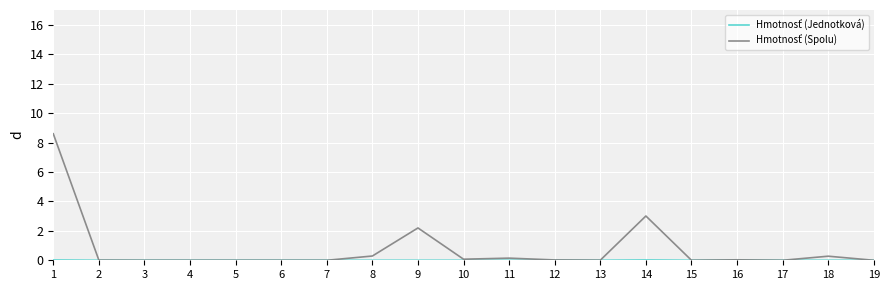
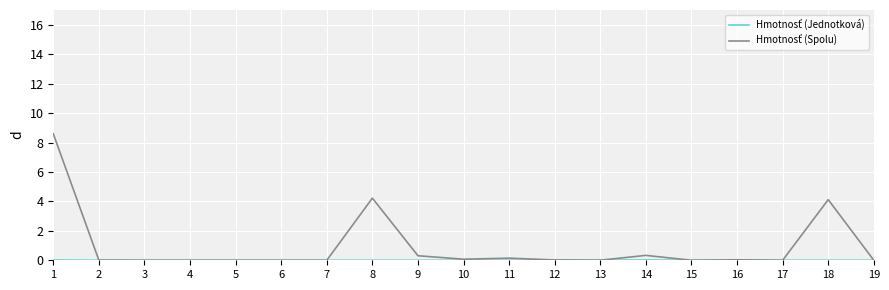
  {
    "Hmotnosť (Jednotková)": {
      "1": 0.0,
      "8": 0.0,
      "9": 0.0,
      "14": 0.0,
      "18": 0.0
    },
    "Hmotnosť (Spolu)": {
      "1": 8.6,
-     "8": 0.3,
-     "9": 2.2,
-     "14": 3.0,
-     "18": 0.3
+     "8": 4.2,
+     "9": 0.3,
+     "14": 0.3,
+     "18": 4.1
    }
  }
